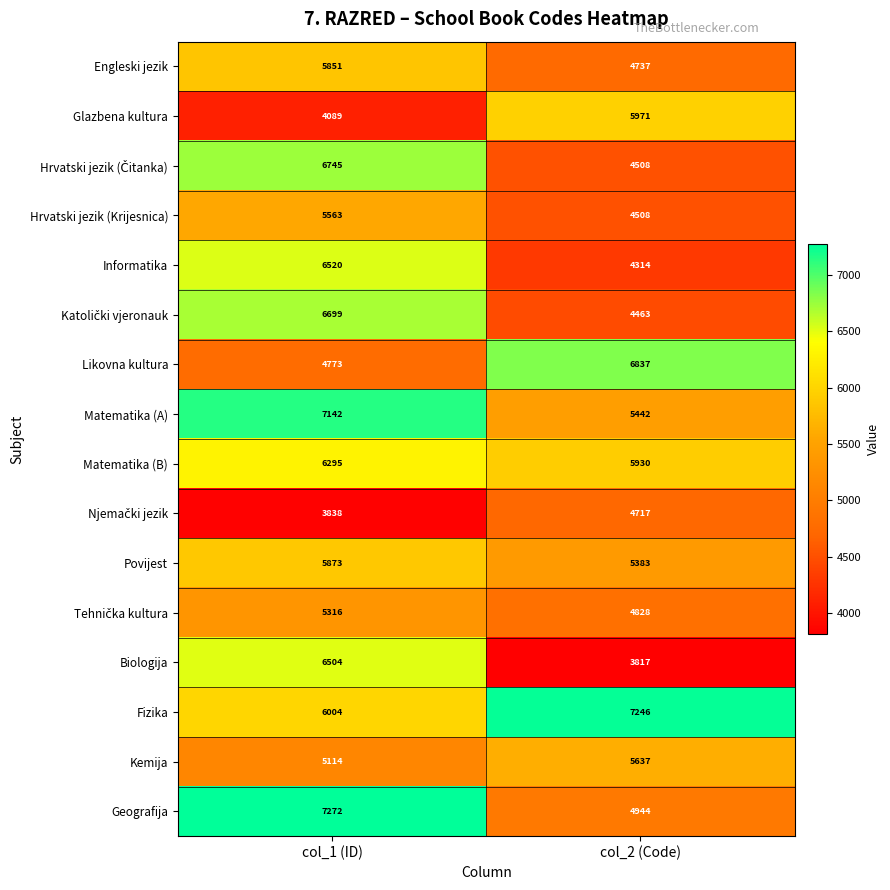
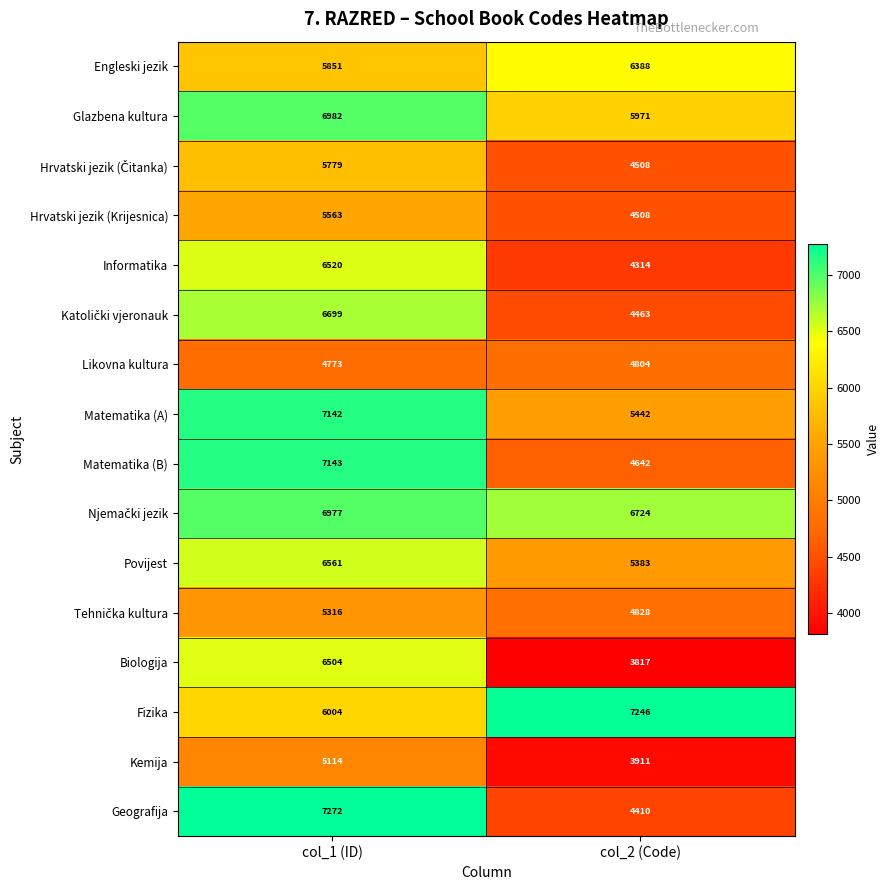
  {
    "Engleski jezik": {
      "col_1 (ID)": 5851,
-     "col_2 (Code)": 4737
+     "col_2 (Code)": 6388
    },
    "Glazbena kultura": {
-     "col_1 (ID)": 4089,
+     "col_1 (ID)": 6982,
      "col_2 (Code)": 5971
    },
    "Hrvatski jezik (Čitanka)": {
-     "col_1 (ID)": 6745,
+     "col_1 (ID)": 5779,
      "col_2 (Code)": 4508
    },
    "Hrvatski jezik (Krijesnica)": {
      "col_1 (ID)": 5563,
      "col_2 (Code)": 4508
    },
    "Informatika": {
      "col_1 (ID)": 6520,
      "col_2 (Code)": 4314
    },
    "Katolički vjeronauk": {
      "col_1 (ID)": 6699,
      "col_2 (Code)": 4463
    },
    "Likovna kultura": {
      "col_1 (ID)": 4773,
-     "col_2 (Code)": 6837
+     "col_2 (Code)": 4804
    },
    "Matematika (A)": {
      "col_1 (ID)": 7142,
      "col_2 (Code)": 5442
    },
    "Matematika (B)": {
-     "col_1 (ID)": 6295,
-     "col_2 (Code)": 5930
+     "col_1 (ID)": 7143,
+     "col_2 (Code)": 4642
    },
    "Njemački jezik": {
-     "col_1 (ID)": 3838,
-     "col_2 (Code)": 4717
+     "col_1 (ID)": 6977,
+     "col_2 (Code)": 6724
    },
    "Povijest": {
-     "col_1 (ID)": 5873,
+     "col_1 (ID)": 6561,
      "col_2 (Code)": 5383
    },
    "Tehnička kultura": {
      "col_1 (ID)": 5316,
      "col_2 (Code)": 4828
    },
    "Biologija": {
      "col_1 (ID)": 6504,
      "col_2 (Code)": 3817
    },
    "Fizika": {
      "col_1 (ID)": 6004,
      "col_2 (Code)": 7246
    },
    "Kemija": {
      "col_1 (ID)": 5114,
-     "col_2 (Code)": 5637
+     "col_2 (Code)": 3911
    },
    "Geografija": {
      "col_1 (ID)": 7272,
-     "col_2 (Code)": 4944
+     "col_2 (Code)": 4410
    }
  }
